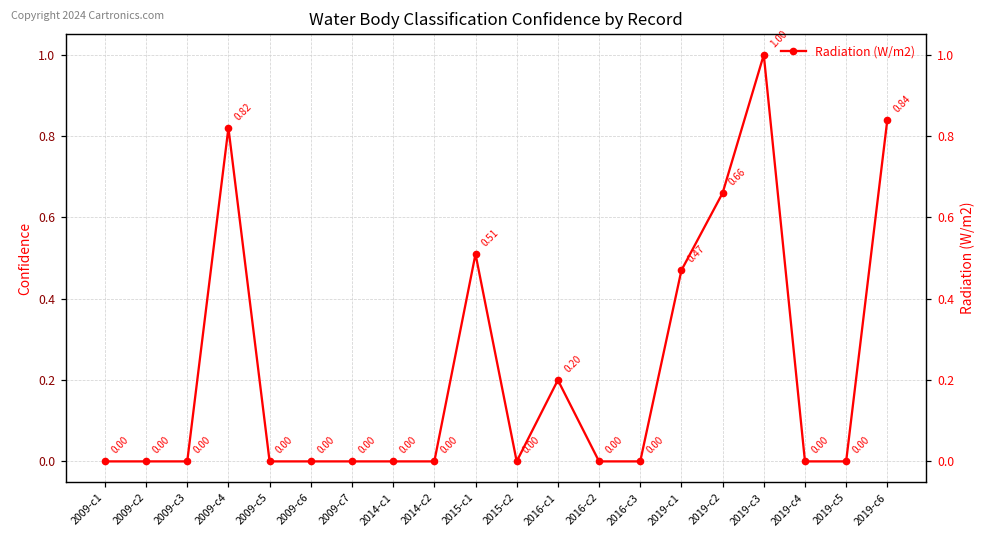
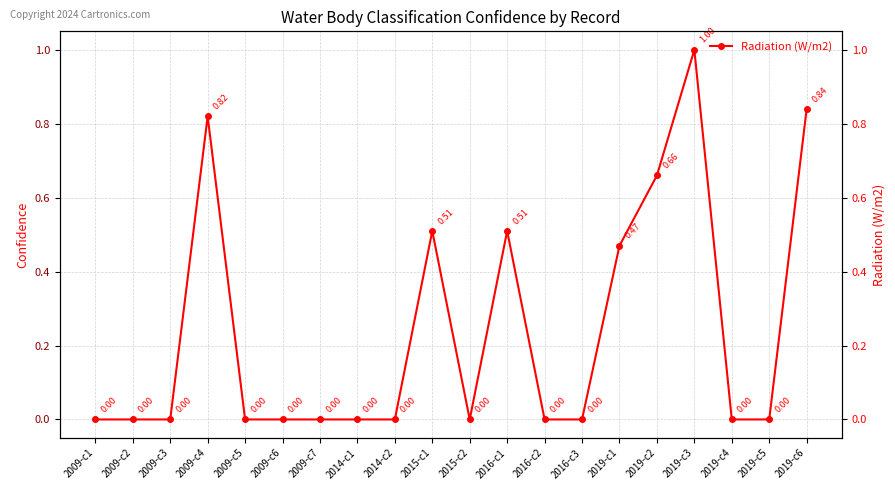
  {
    "2009-c1": 0.00,
    "2009-c2": 0.00,
    "2009-c3": 0.00,
    "2009-c4": 0.82,
    "2009-c5": 0.00,
    "2009-c6": 0.00,
    "2009-c7": 0.00,
    "2014-c1": 0.00,
    "2014-c2": 0.00,
    "2015-c1": 0.51,
    "2015-c2": 0.00,
-   "2016-c1": 0.20,
+   "2016-c1": 0.51,
    "2016-c2": 0.00,
    "2016-c3": 0.00,
    "2019-c1": 0.47,
    "2019-c2": 0.66,
    "2019-c3": 1.00,
    "2019-c4": 0.00,
    "2019-c5": 0.00,
    "2019-c6": 0.84
  }
